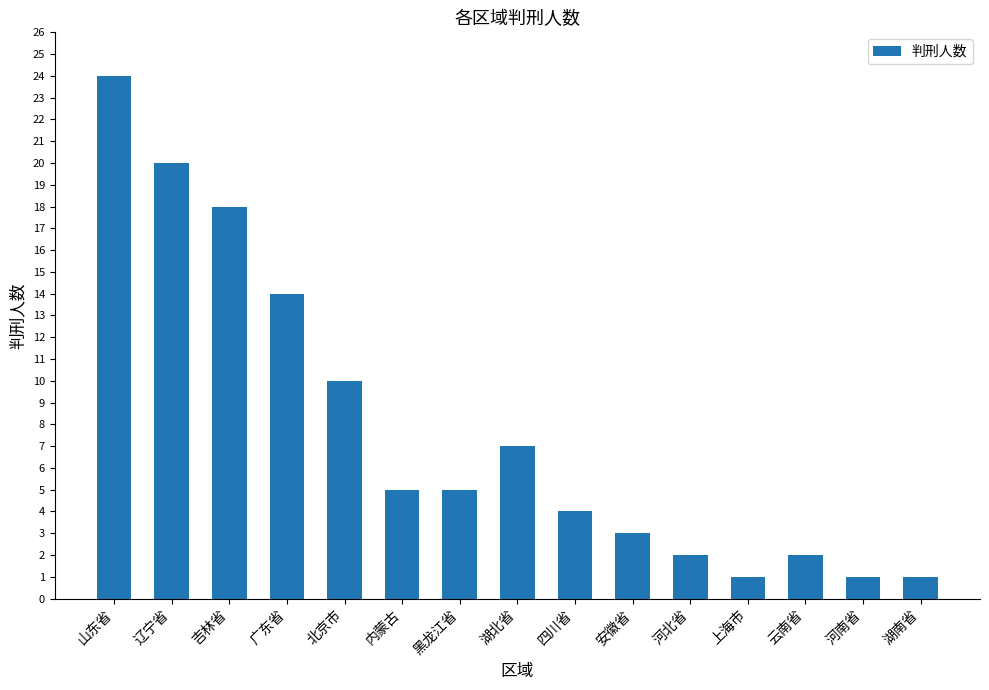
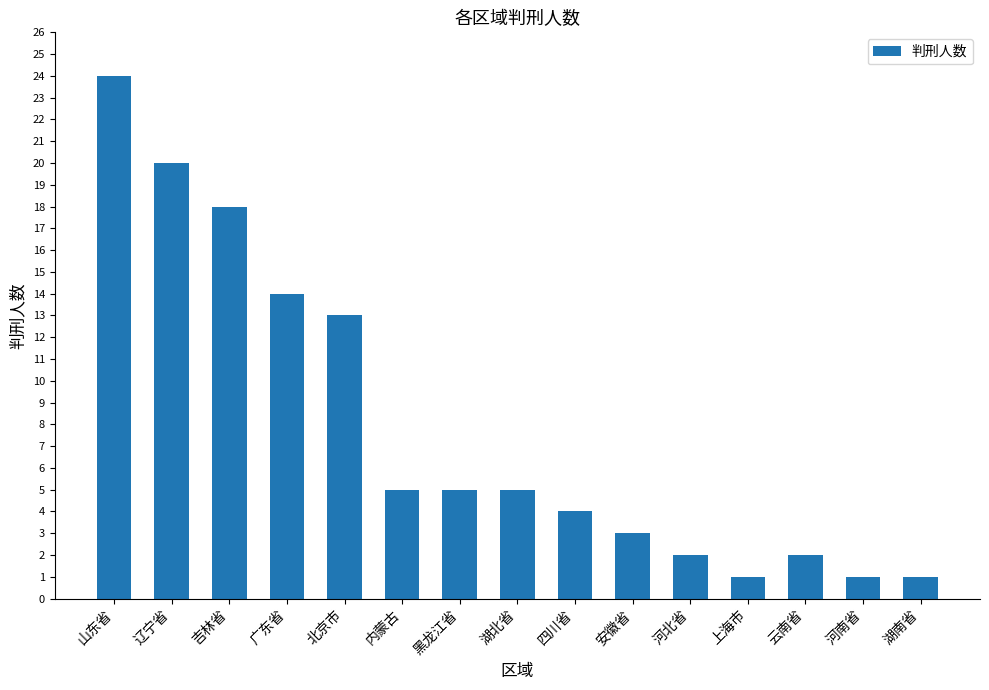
  {
    "山东省": 24,
    "辽宁省": 20,
    "吉林省": 18,
    "广东省": 14,
-   "北京市": 10,
+   "北京市": 13,
    "内蒙古": 5,
    "黑龙江省": 5,
-   "湖北省": 7,
+   "湖北省": 5,
    "四川省": 4,
    "安徽省": 3,
    "河北省": 2,
    "上海市": 1,
    "云南省": 2,
    "河南省": 1,
    "湖南省": 1
  }
